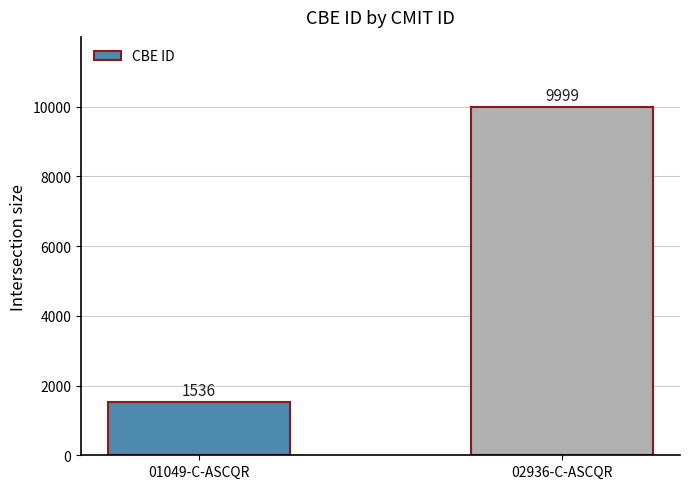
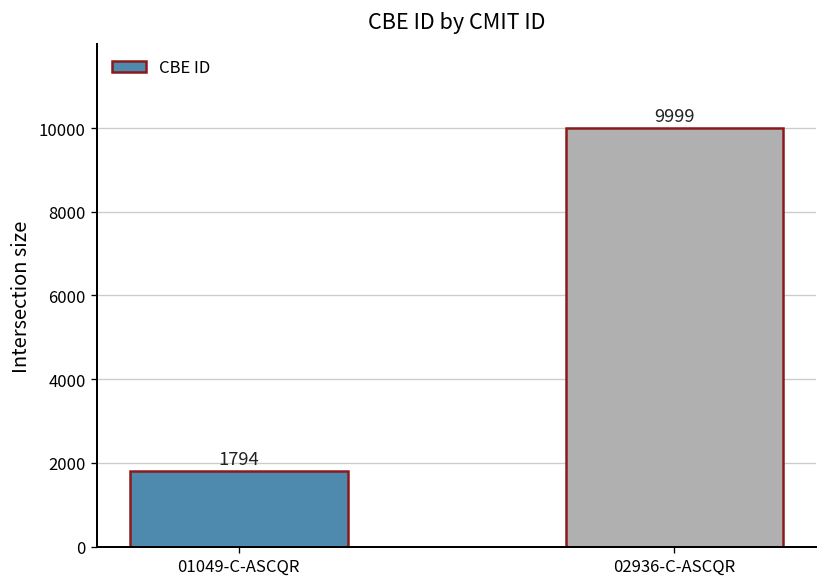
  {
-   "01049-C-ASCQR": 1536,
+   "01049-C-ASCQR": 1794,
    "02936-C-ASCQR": 9999
  }
